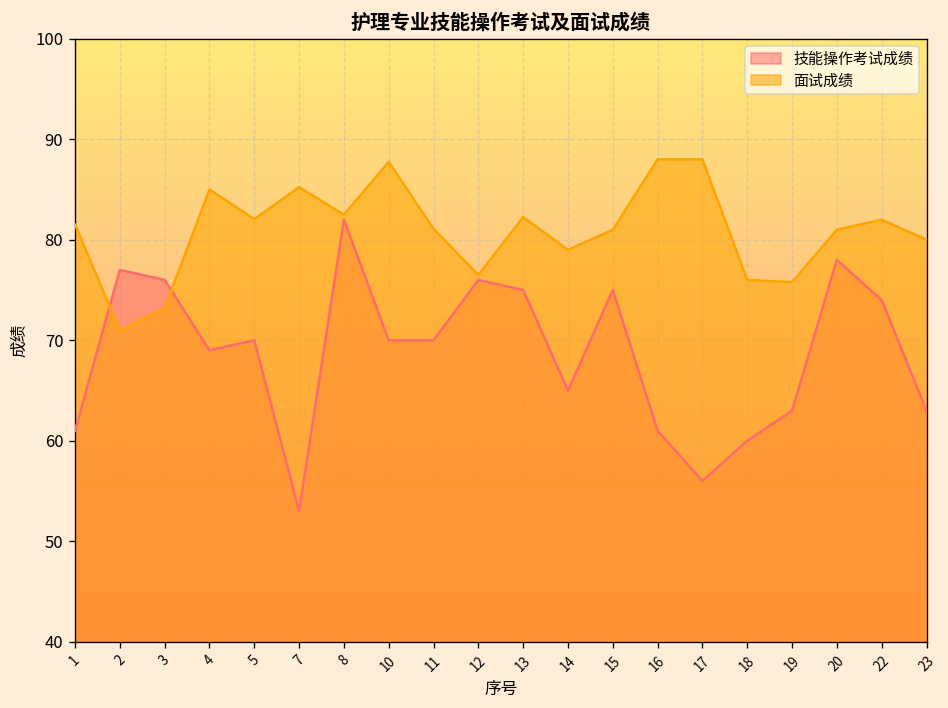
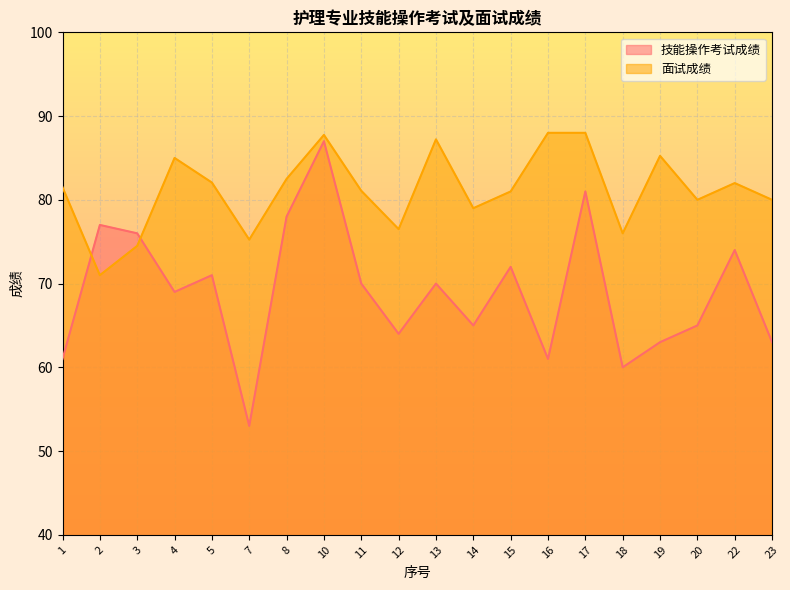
  {
    "技能操作考试成绩": {
      "1": 61,
      "2": 77,
      "3": 76,
      "4": 69,
-     "5": 70,
+     "5": 71,
      "7": 53,
-     "8": 82,
-     "10": 70,
+     "8": 78,
+     "10": 87,
      "11": 70,
-     "12": 76,
-     "13": 75,
+     "12": 64,
+     "13": 70,
      "14": 65,
-     "15": 75,
+     "15": 72,
      "16": 61,
-     "17": 56,
+     "17": 81,
      "18": 60,
      "19": 63,
-     "20": 78,
+     "20": 65,
      "22": 74,
      "23": 63
    },
    "面试成绩": {
      "1": 82,
      "2": 71,
-     "3": 73,
+     "3": 75,
      "4": 85,
      "5": 82,
-     "7": 85,
+     "7": 75,
      "8": 83,
      "10": 88,
      "11": 81,
      "12": 77,
-     "13": 82,
+     "13": 87,
      "14": 79,
      "15": 81,
      "16": 88,
      "17": 88,
      "18": 76,
-     "19": 76,
-     "20": 81,
+     "19": 85,
+     "20": 80,
      "22": 82,
      "23": 80
    }
  }
